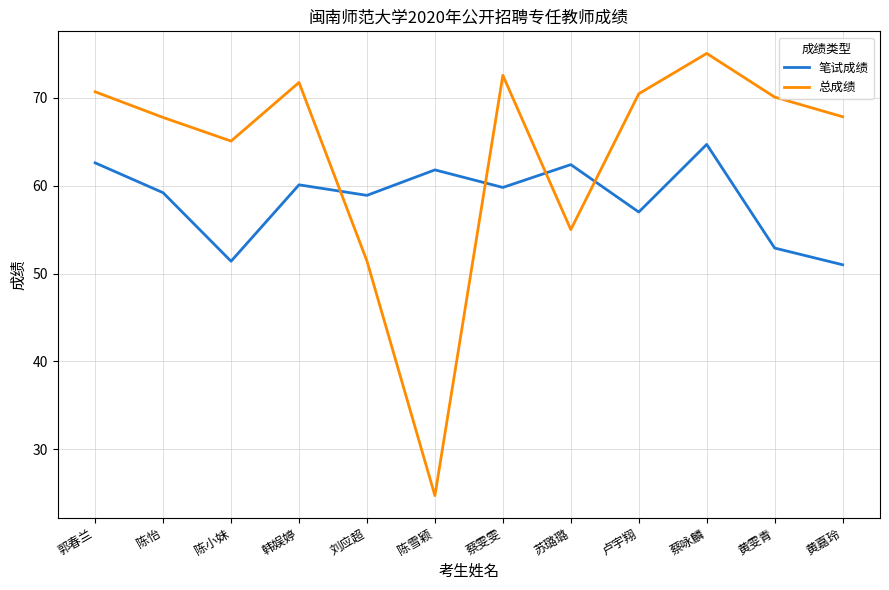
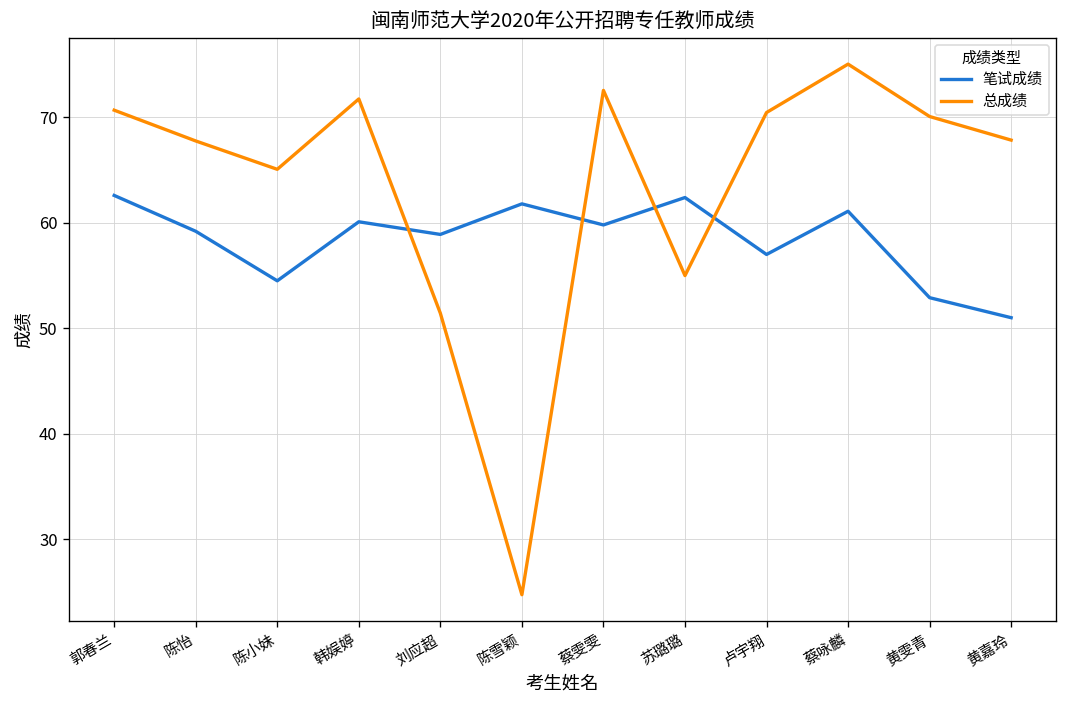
  {
    "笔试成绩": {
      "郭春兰": 63,
      "陈怡": 59,
-     "陈小妹": 51,
+     "陈小妹": 55,
      "韩娱婷": 60,
      "刘应超": 59,
      "陈雪颖": 62,
      "蔡雯雯": 60,
      "苏璐璐": 62,
      "卢宇翔": 57,
-     "蔡咏麟": 65,
+     "蔡咏麟": 61,
      "黄雯青": 53,
      "黄嘉玲": 51
    },
    "总成绩": {
      "郭春兰": 71,
      "陈怡": 68,
      "陈小妹": 65,
      "韩娱婷": 72,
      "刘应超": 51,
      "陈雪颖": 25,
      "蔡雯雯": 73,
      "苏璐璐": 55,
      "卢宇翔": 70,
      "蔡咏麟": 75,
      "黄雯青": 70,
      "黄嘉玲": 68
    }
  }
